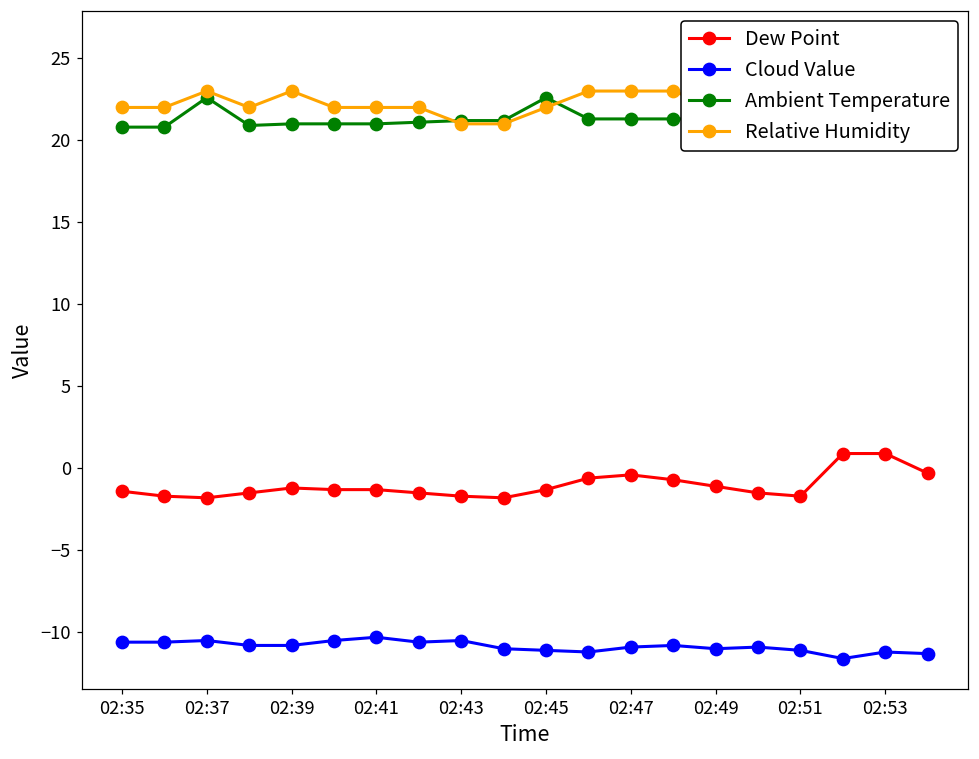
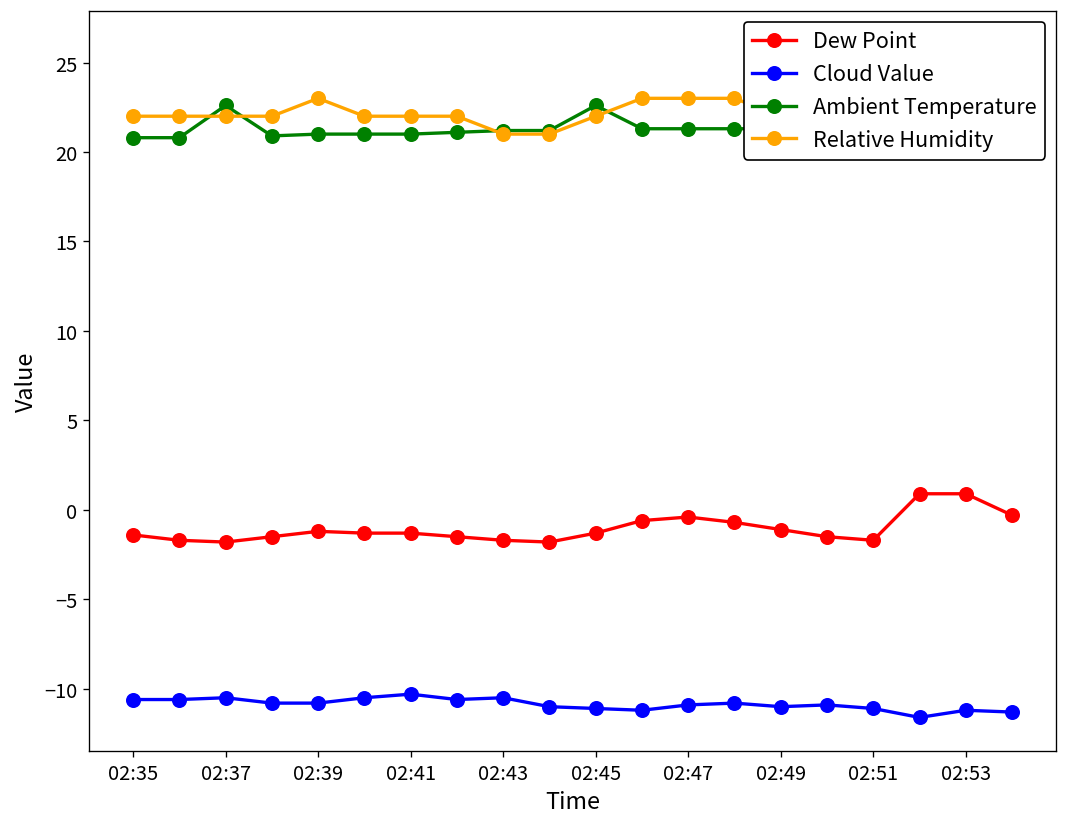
  {
    "Dew Point": {
      "02:35": -1.4,
      "02:37": -1.8,
      "02:39": -1.2,
      "02:41": -1.3,
      "02:43": -1.7,
      "02:45": -1.3,
      "02:47": -0.4,
      "02:49": -1,
      "02:51": -1.7,
      "02:53": 1
    },
    "Cloud Value": {
      "02:35": -10.6,
      "02:37": -10.5,
      "02:39": -10.8,
      "02:41": -10.3,
      "02:43": -10.5,
      "02:45": -11,
      "02:47": -11,
      "02:49": -11,
      "02:51": -11,
      "02:53": -11.2
    },
    "Ambient Temperature": {
      "02:35": 20.8,
      "02:37": 22.6,
      "02:39": 21,
      "02:41": 21,
      "02:43": 21.2,
      "02:45": 22.6,
      "02:47": 21.3
    },
    "Relative Humidity": {
      "02:35": 22,
-     "02:37": 23,
+     "02:37": 22,
      "02:39": 23,
      "02:41": 22,
      "02:43": 21,
      "02:45": 22,
      "02:47": 23
    }
  }
